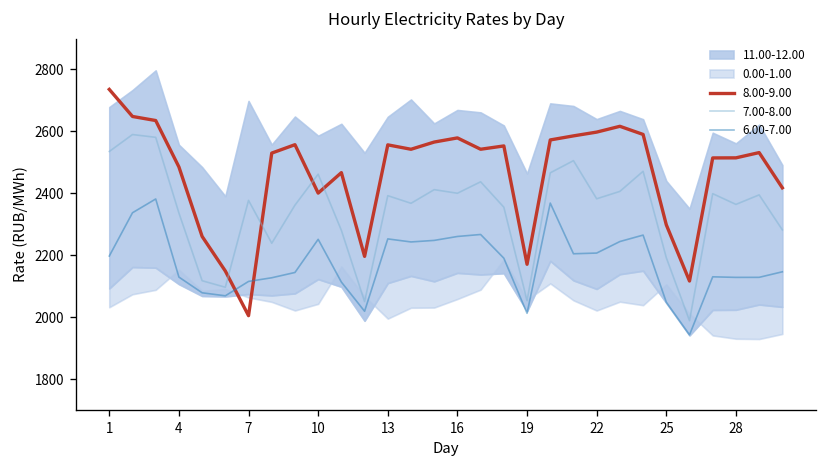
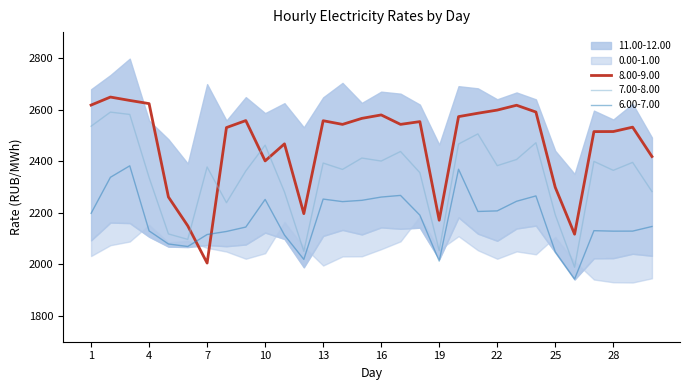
  {
    "8.00-9.00": {
-     "1": 2740,
-     "4": 2490,
+     "1": 2620,
+     "4": 2620,
      "7": 2000,
      "10": 2400,
      "13": 2560,
      "16": 2580,
      "19": 2170,
      "22": 2600,
      "25": 2300,
      "28": 2510
    },
    "6.00-7.00": {
      "1": 2200,
      "4": 2130,
      "7": 2120,
      "10": 2250,
      "13": 2250,
      "16": 2260,
      "19": 2010,
      "22": 2210,
      "25": 2050,
      "28": 2130
    }
  }
